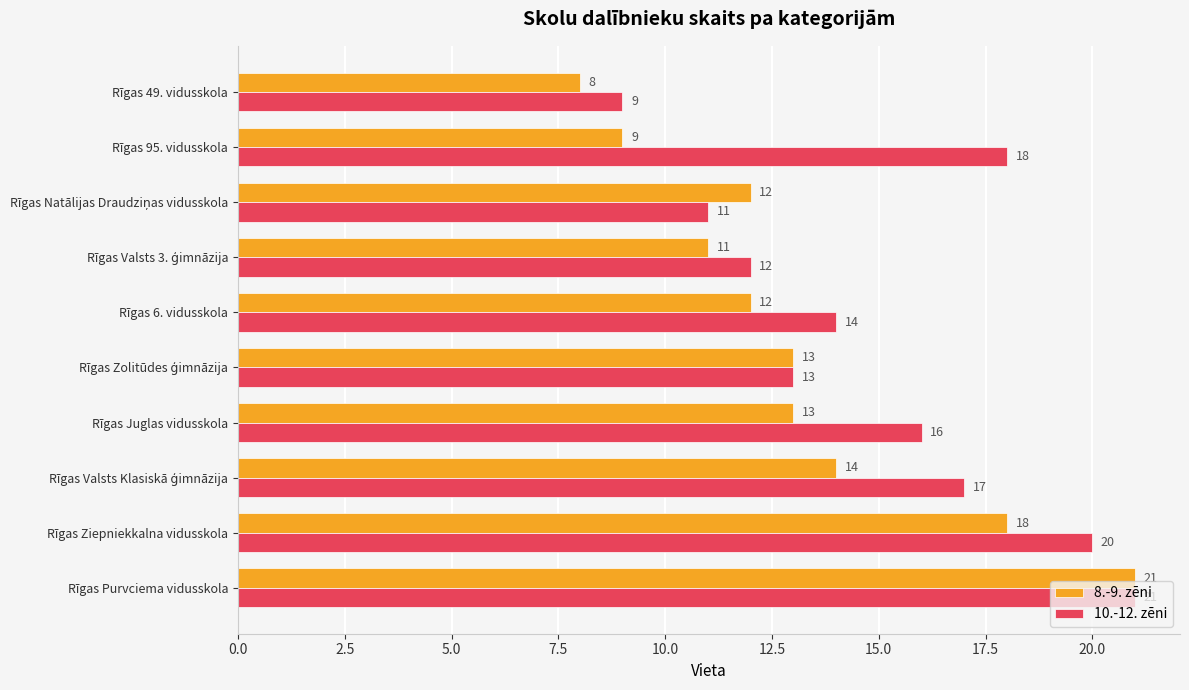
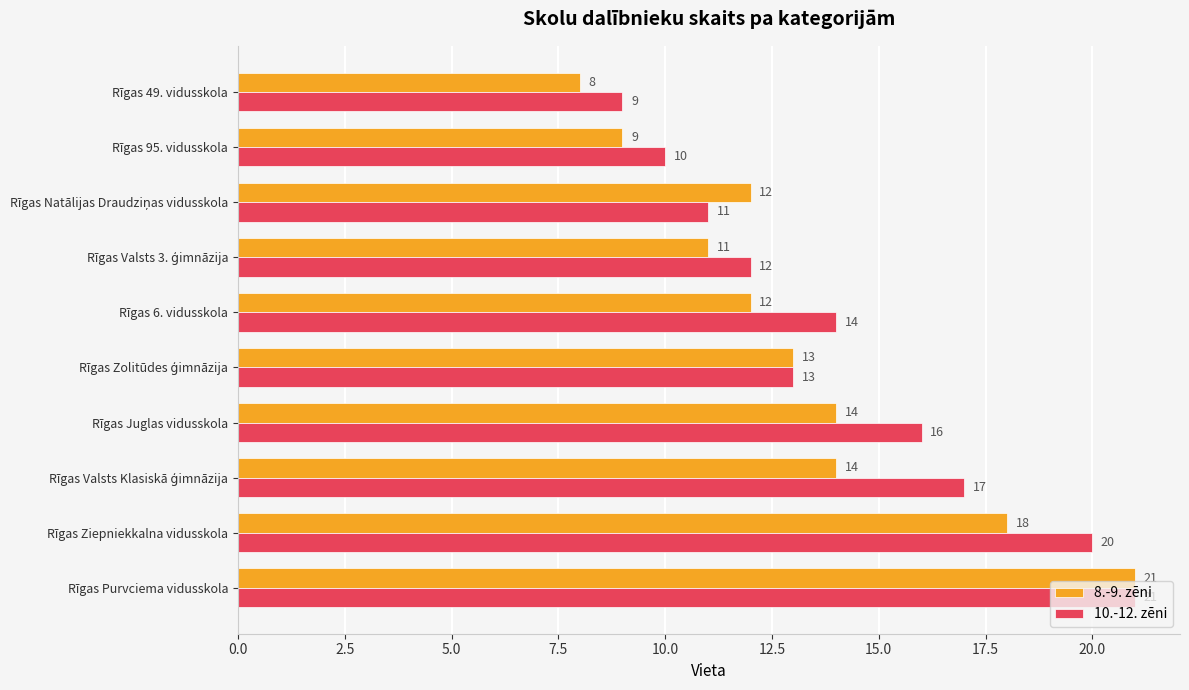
  {
    "8.-9. zēni": {
      "Rīgas 49. vidusskola": 8,
      "Rīgas 95. vidusskola": 9,
      "Rīgas Natālijas Draudziņas vidusskola": 12,
      "Rīgas Valsts 3. ģimnāzija": 11,
      "Rīgas 6. vidusskola": 12,
      "Rīgas Zolitūdes ģimnāzija": 13,
-     "Rīgas Juglas vidusskola": 13,
+     "Rīgas Juglas vidusskola": 14,
      "Rīgas Valsts Klasiskā ģimnāzija": 14,
      "Rīgas Ziepniekkalna vidusskola": 18
    },
    "10.-12. zēni": {
      "Rīgas 49. vidusskola": 9,
-     "Rīgas 95. vidusskola": 18,
+     "Rīgas 95. vidusskola": 10,
      "Rīgas Natālijas Draudziņas vidusskola": 11,
      "Rīgas Valsts 3. ģimnāzija": 12,
      "Rīgas 6. vidusskola": 14,
      "Rīgas Zolitūdes ģimnāzija": 13,
      "Rīgas Juglas vidusskola": 16,
      "Rīgas Valsts Klasiskā ģimnāzija": 17,
      "Rīgas Ziepniekkalna vidusskola": 20
    }
  }
